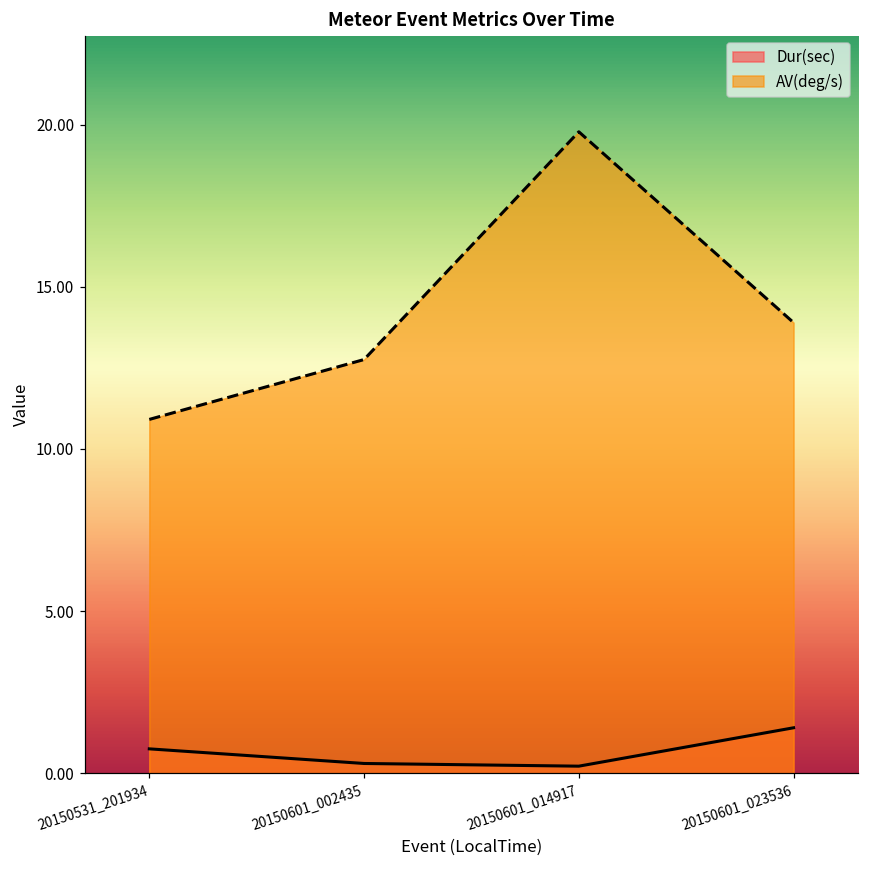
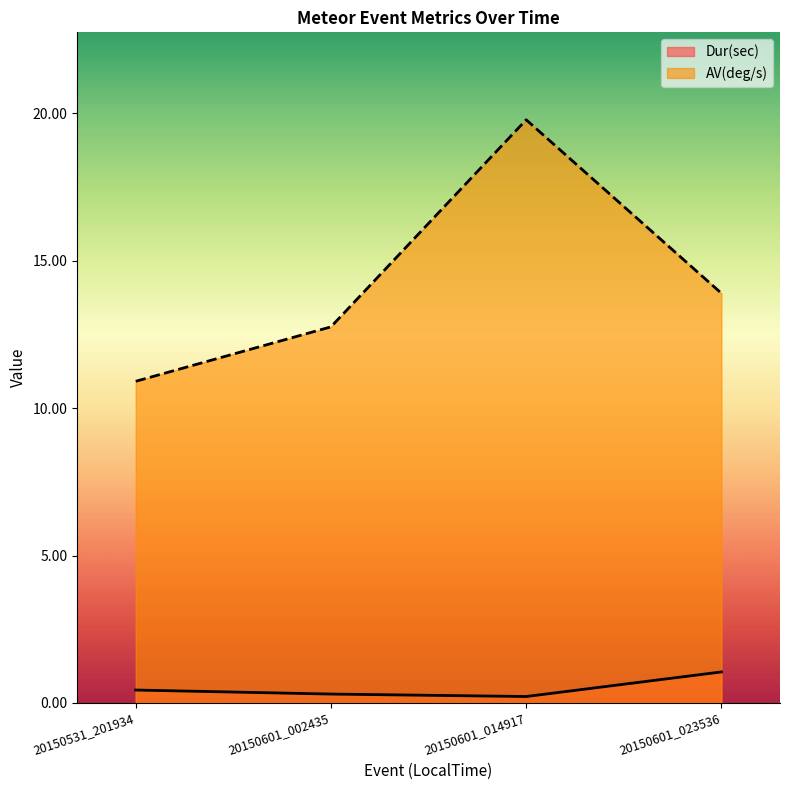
  {
    "Dur(sec)": {
-     "20150531_201934": 0.8,
+     "20150531_201934": 0.4,
      "20150601_002435": 0.3,
      "20150601_014917": 0.2,
-     "20150601_023536": 1.4
+     "20150601_023536": 1.1
    },
    "AV(deg/s)": {
      "20150531_201934": 10.9,
      "20150601_002435": 12.8,
      "20150601_014917": 19.8,
      "20150601_023536": 13.9
    }
  }
